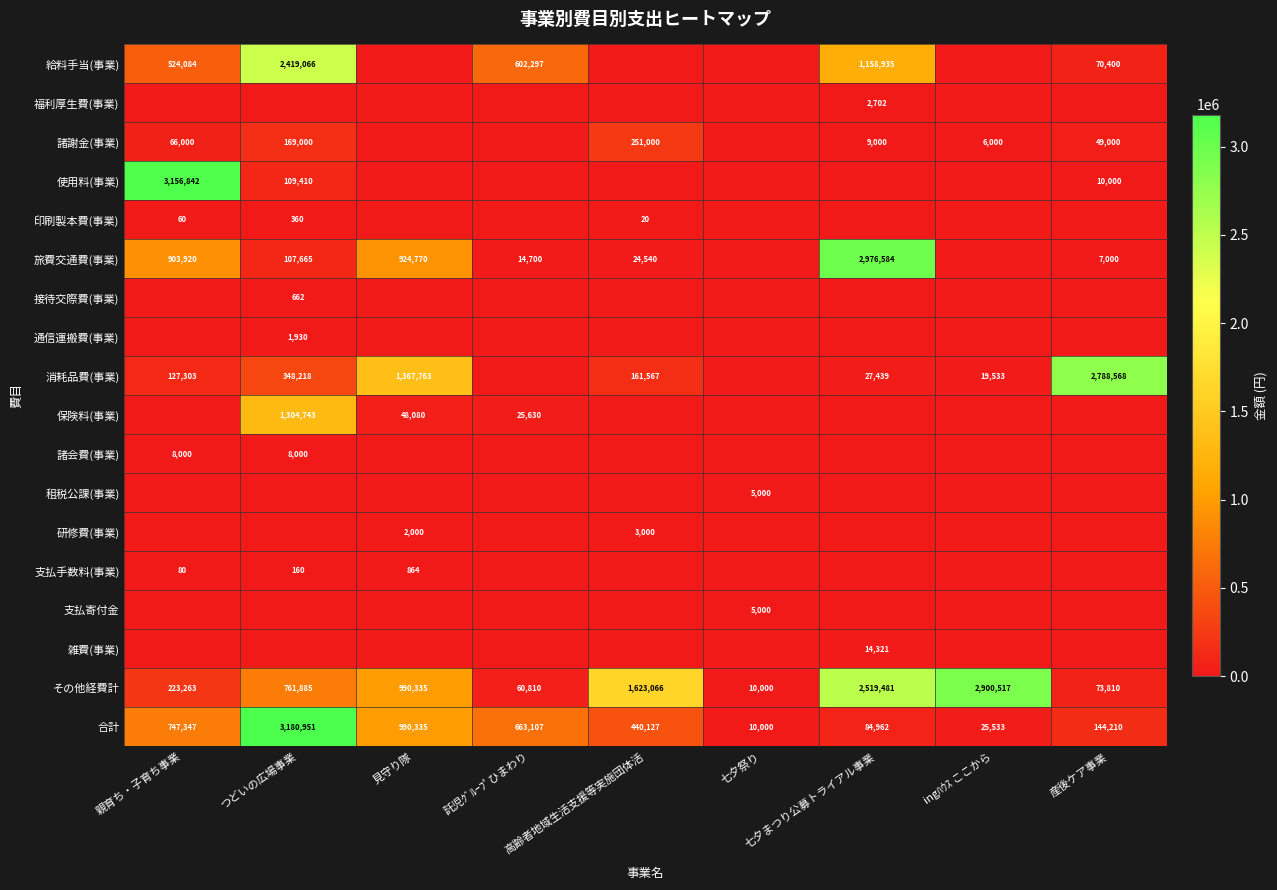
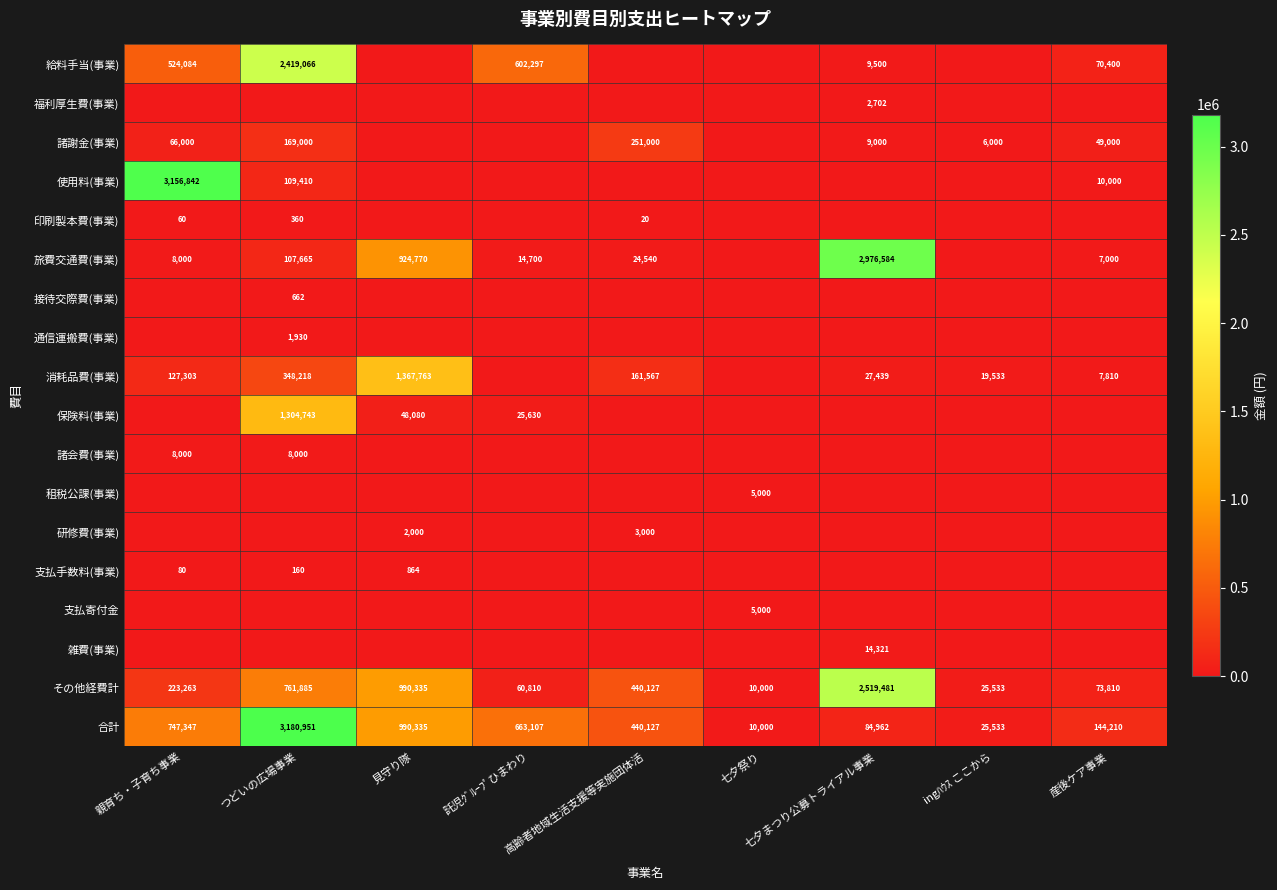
  {
    "給料手当(事業)": {
      "親育ち・子育ち事業": "524,084",
      "つどいの広場事業": "2,419,066",
      "託児ｸﾞﾙｰﾌﾟひまわり": "602,297",
-     "七夕まつり公募トライアル事業": "1,158,935",
+     "七夕まつり公募トライアル事業": "9,500",
      "産後ケア事業": "70,400"
    },
    "福利厚生費(事業)": {
      "七夕まつり公募トライアル事業": "2,702"
    },
    "諸謝金(事業)": {
      "親育ち・子育ち事業": "66,000",
      "つどいの広場事業": "169,000",
      "高齢者地域生活支援等実施団体活": "251,000",
      "七夕まつり公募トライアル事業": "9,000",
      "ingﾊｳｽ ここから": "6,000",
      "産後ケア事業": "49,000"
    },
    "使用料(事業)": {
      "親育ち・子育ち事業": "3,156,842",
      "つどいの広場事業": "109,410",
      "産後ケア事業": "10,000"
    },
    "印刷製本費(事業)": {
      "親育ち・子育ち事業": "60",
      "つどいの広場事業": "360",
      "高齢者地域生活支援等実施団体活": "20"
    },
    "旅費交通費(事業)": {
-     "親育ち・子育ち事業": "903,920",
+     "親育ち・子育ち事業": "8,000",
      "つどいの広場事業": "107,665",
      "見守り隊": "924,770",
      "託児ｸﾞﾙｰﾌﾟひまわり": "14,700",
      "高齢者地域生活支援等実施団体活": "24,540",
      "七夕まつり公募トライアル事業": "2,976,584",
      "産後ケア事業": "7,000"
    },
    "接待交際費(事業)": {
      "つどいの広場事業": "662"
    },
    "通信運搬費(事業)": {
      "つどいの広場事業": "1,930"
    },
    "消耗品費(事業)": {
      "親育ち・子育ち事業": "127,303",
      "つどいの広場事業": "348,218",
      "見守り隊": "1,367,763",
      "高齢者地域生活支援等実施団体活": "161,567",
      "七夕まつり公募トライアル事業": "27,439",
      "ingﾊｳｽ ここから": "19,533",
-     "産後ケア事業": "2,788,568"
+     "産後ケア事業": "7,810"
    },
    "保険料(事業)": {
      "つどいの広場事業": "1,304,743",
      "見守り隊": "48,080",
      "託児ｸﾞﾙｰﾌﾟひまわり": "25,630"
    },
    "諸会費(事業)": {
      "親育ち・子育ち事業": "8,000",
      "つどいの広場事業": "8,000"
    },
    "租税公課(事業)": {
      "七夕祭り": "5,000"
    },
    "研修費(事業)": {
      "見守り隊": "2,000",
      "高齢者地域生活支援等実施団体活": "3,000"
    },
    "支払手数料(事業)": {
      "親育ち・子育ち事業": "80",
      "つどいの広場事業": "160",
      "見守り隊": "864"
    },
    "支払寄付金": {
      "七夕祭り": "5,000"
    },
    "雑費(事業)": {
      "七夕まつり公募トライアル事業": "14,321"
    },
    "その他経費計": {
      "親育ち・子育ち事業": "223,263",
      "つどいの広場事業": "761,885",
      "見守り隊": "990,335",
      "託児ｸﾞﾙｰﾌﾟひまわり": "60,810",
-     "高齢者地域生活支援等実施団体活": "1,623,066",
+     "高齢者地域生活支援等実施団体活": "440,127",
      "七夕祭り": "10,000",
      "七夕まつり公募トライアル事業": "2,519,481",
-     "ingﾊｳｽ ここから": "2,900,517",
+     "ingﾊｳｽ ここから": "25,533",
      "産後ケア事業": "73,810"
    },
    "合計": {
      "親育ち・子育ち事業": "747,347",
      "つどいの広場事業": "3,180,951",
      "見守り隊": "990,335",
      "託児ｸﾞﾙｰﾌﾟひまわり": "663,107",
      "高齢者地域生活支援等実施団体活": "440,127",
      "七夕祭り": "10,000",
      "七夕まつり公募トライアル事業": "84,962",
      "ingﾊｳｽ ここから": "25,533",
      "産後ケア事業": "144,210"
    }
  }
